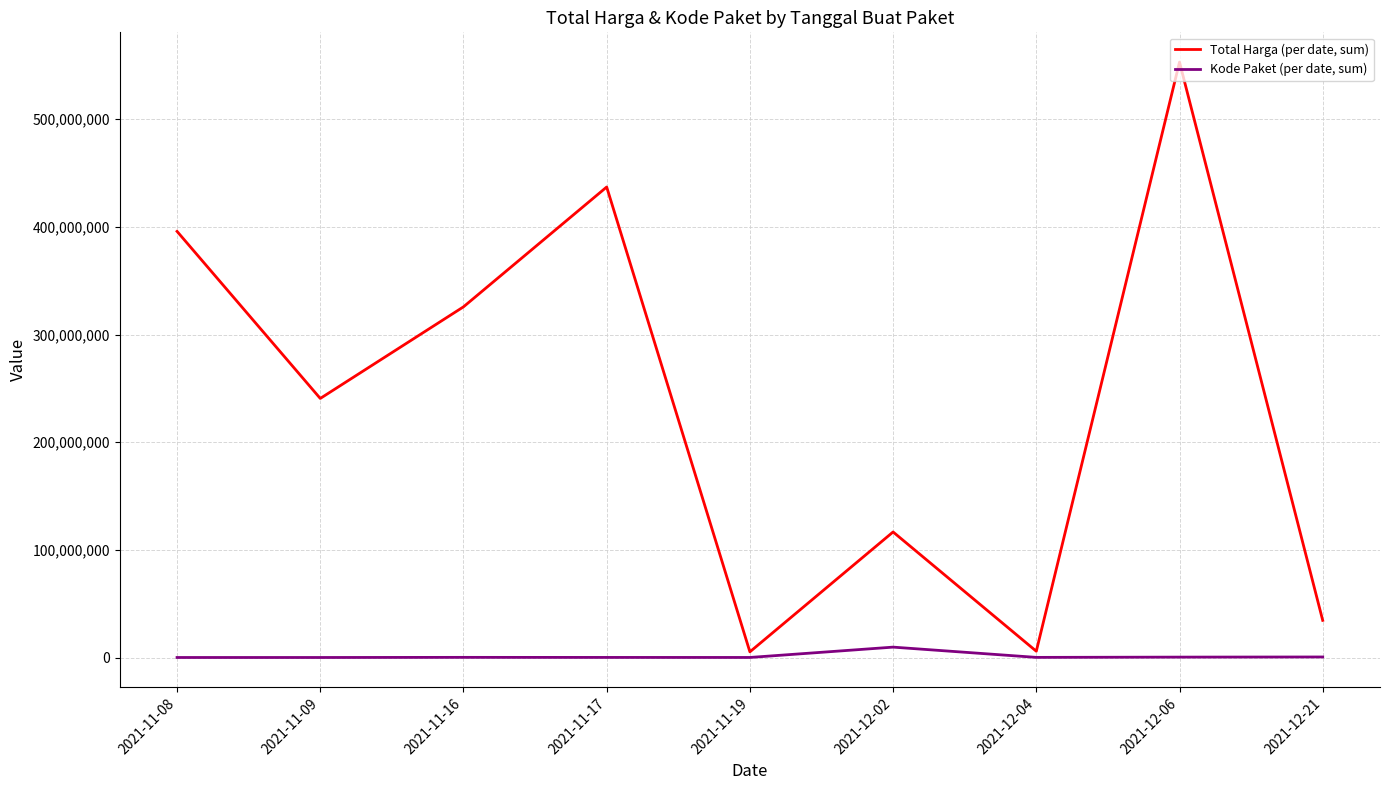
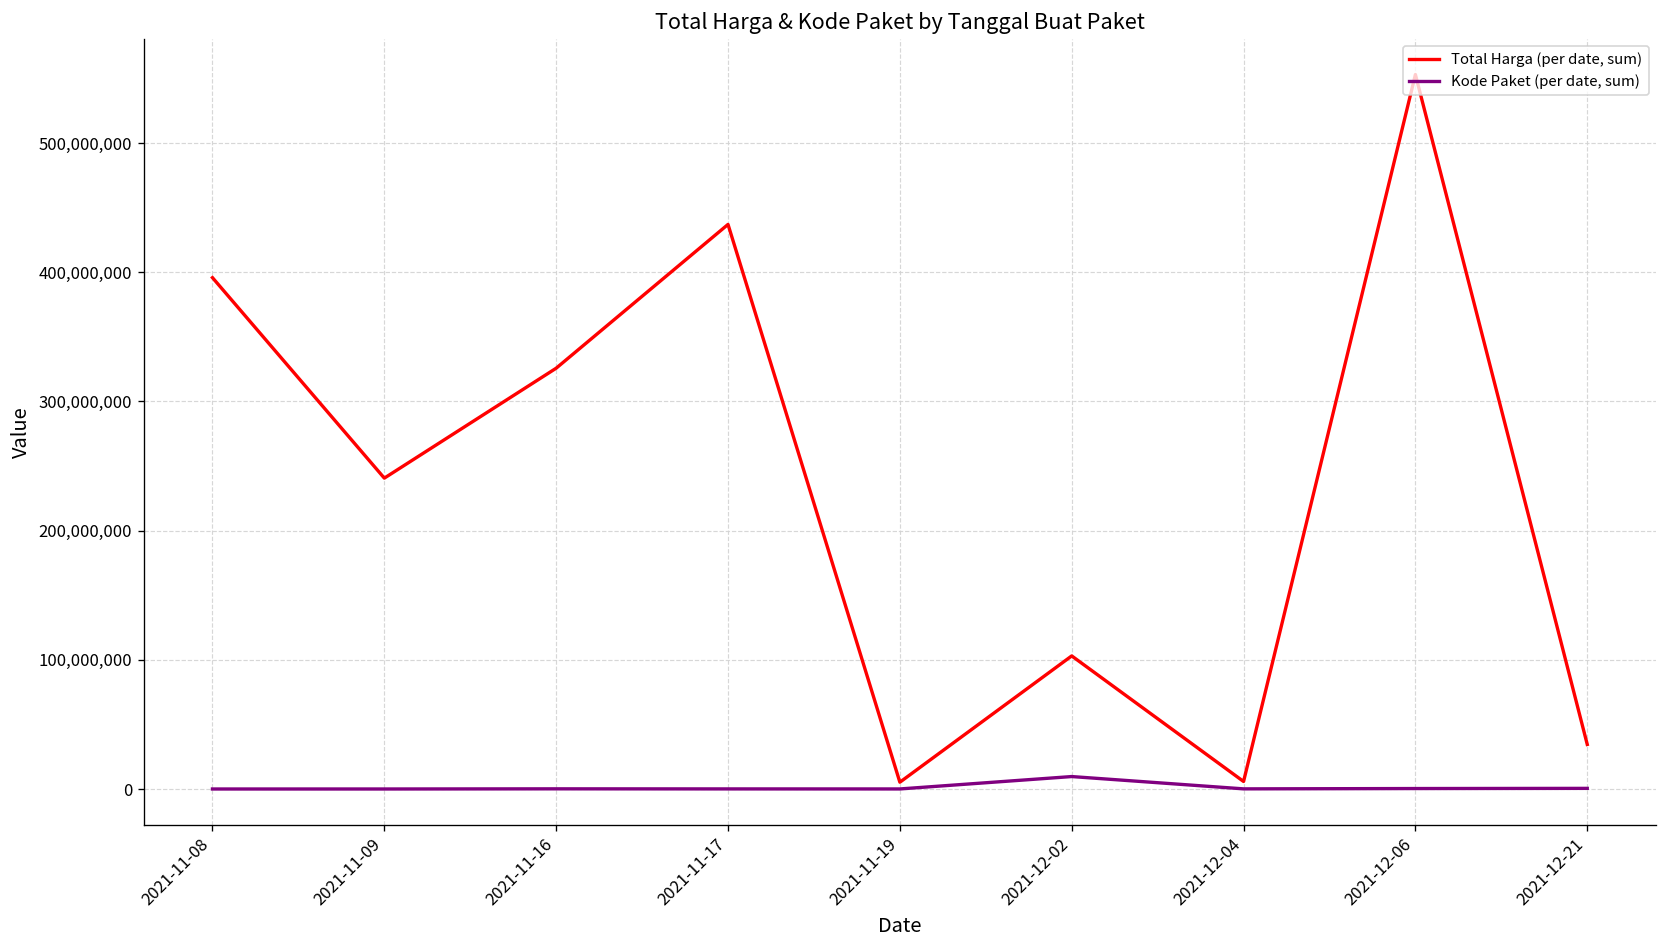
  {
    "Total Harga (per date, sum)": {
      "2021-11-08": "396,000,000",
      "2021-11-09": "241,000,000",
      "2021-11-16": "326,000,000",
      "2021-11-17": "437,000,000",
      "2021-11-19": "5,000,000",
-     "2021-12-02": "117,000,000",
+     "2021-12-02": "103,000,000",
      "2021-12-04": "6,000,000",
      "2021-12-21": "35,000,000"
    },
    "Kode Paket (per date, sum)": {
      "2021-11-08": "0",
      "2021-11-09": "0",
      "2021-11-16": "0",
      "2021-11-17": "0",
      "2021-11-19": "0",
      "2021-12-02": "10,000,000",
      "2021-12-04": "0",
      "2021-12-06": "0",
      "2021-12-21": "1,000,000"
    }
  }
